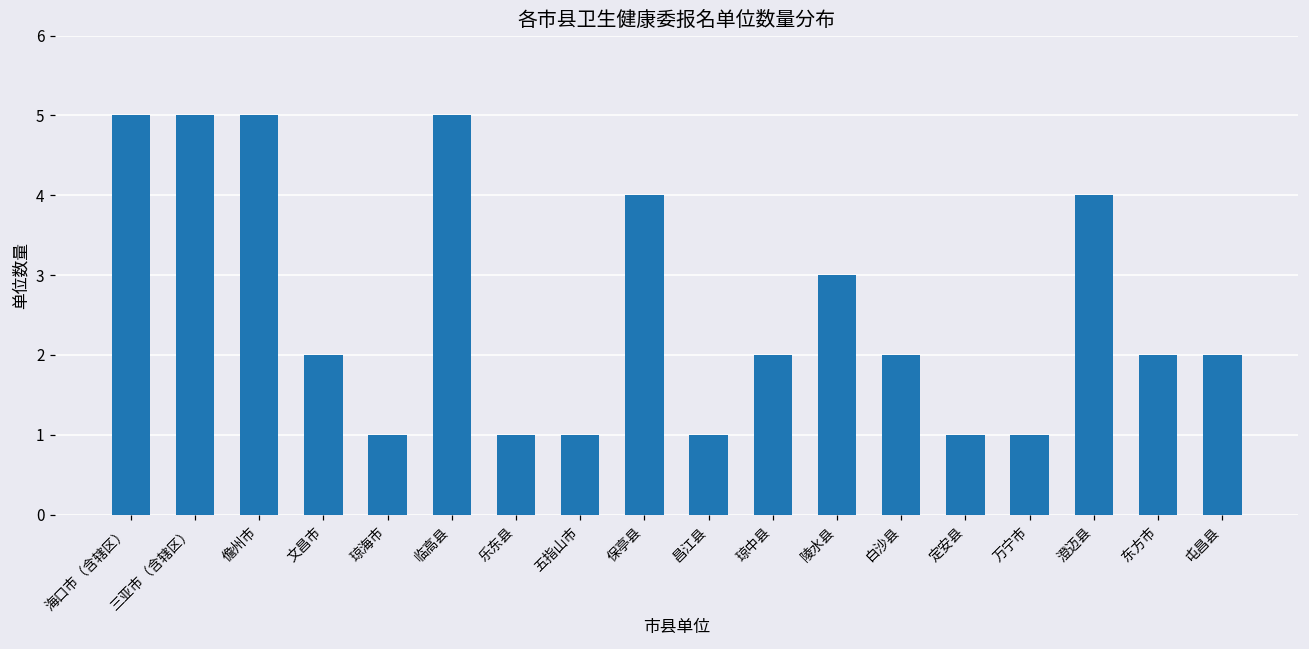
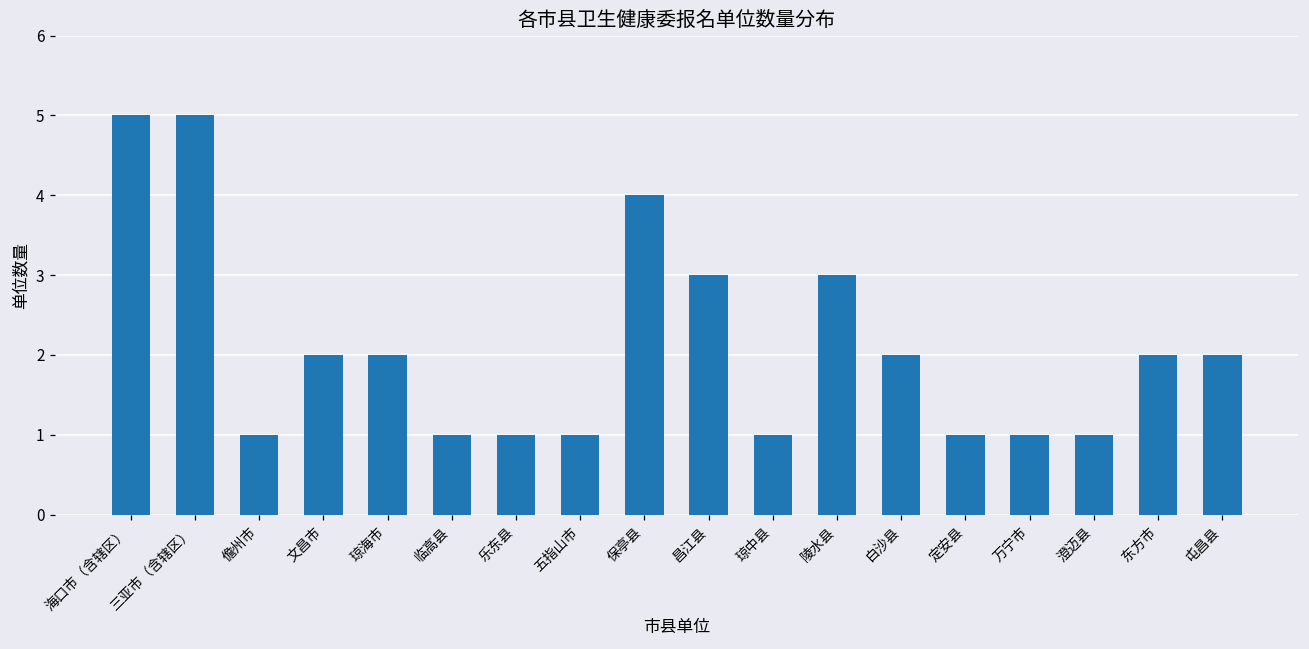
  {
    "海口市（含辖区）": 5,
    "三亚市（含辖区）": 5,
-   "儋州市": 5,
+   "儋州市": 1,
    "文昌市": 2,
-   "琼海市": 1,
-   "临高县": 5,
+   "琼海市": 2,
+   "临高县": 1,
    "乐东县": 1,
    "五指山市": 1,
    "保亭县": 4,
-   "昌江县": 1,
-   "琼中县": 2,
+   "昌江县": 3,
+   "琼中县": 1,
    "陵水县": 3,
    "白沙县": 2,
    "定安县": 1,
    "万宁市": 1,
-   "澄迈县": 4,
+   "澄迈县": 1,
    "东方市": 2,
    "屯昌县": 2
  }
